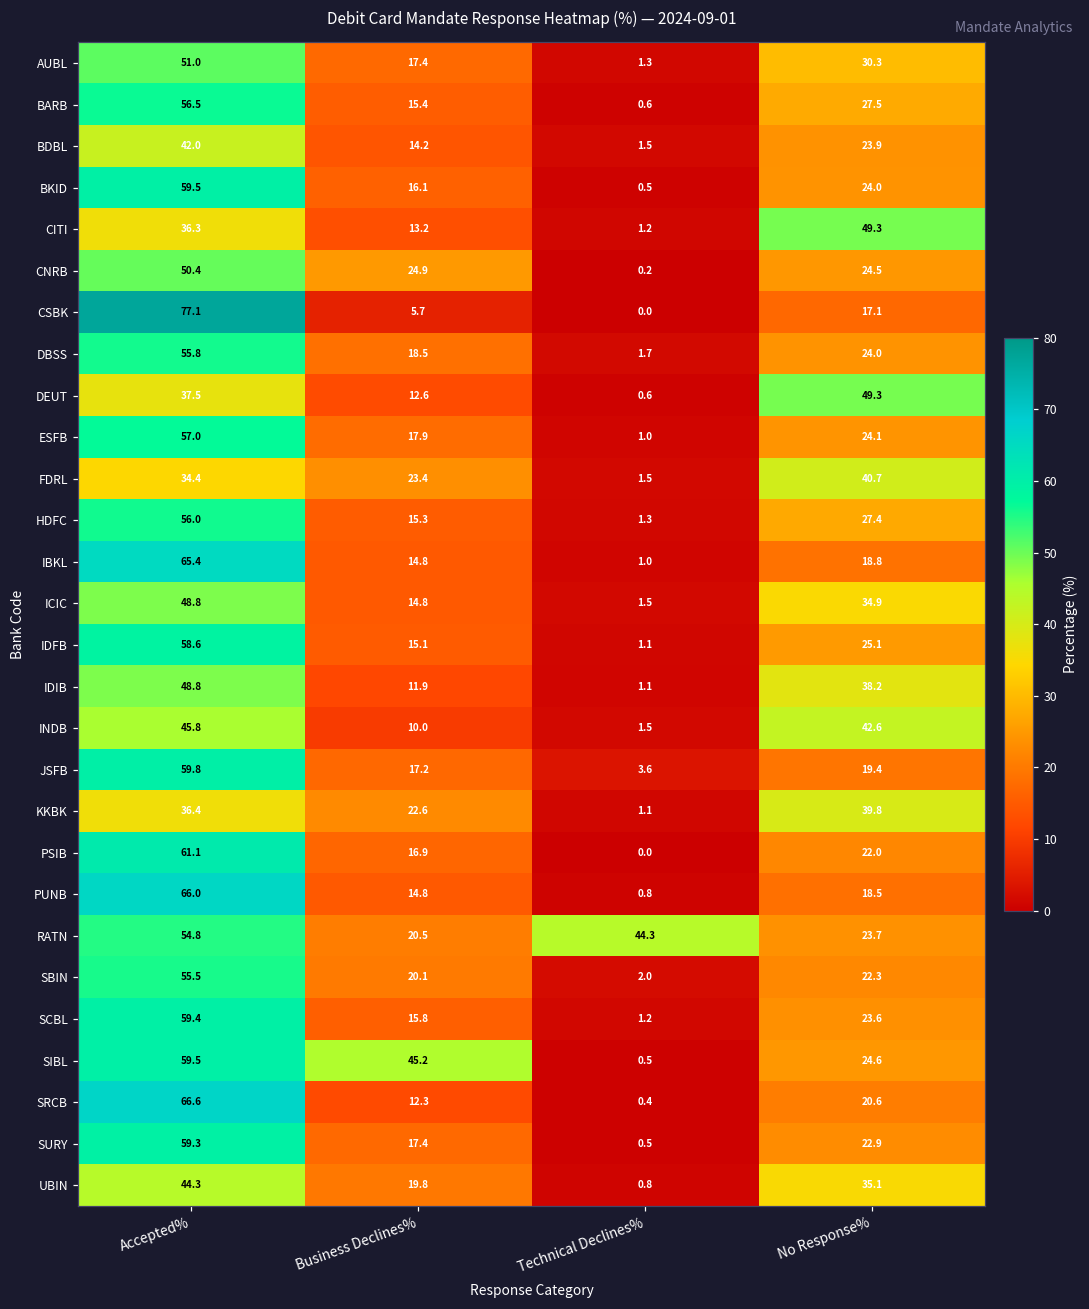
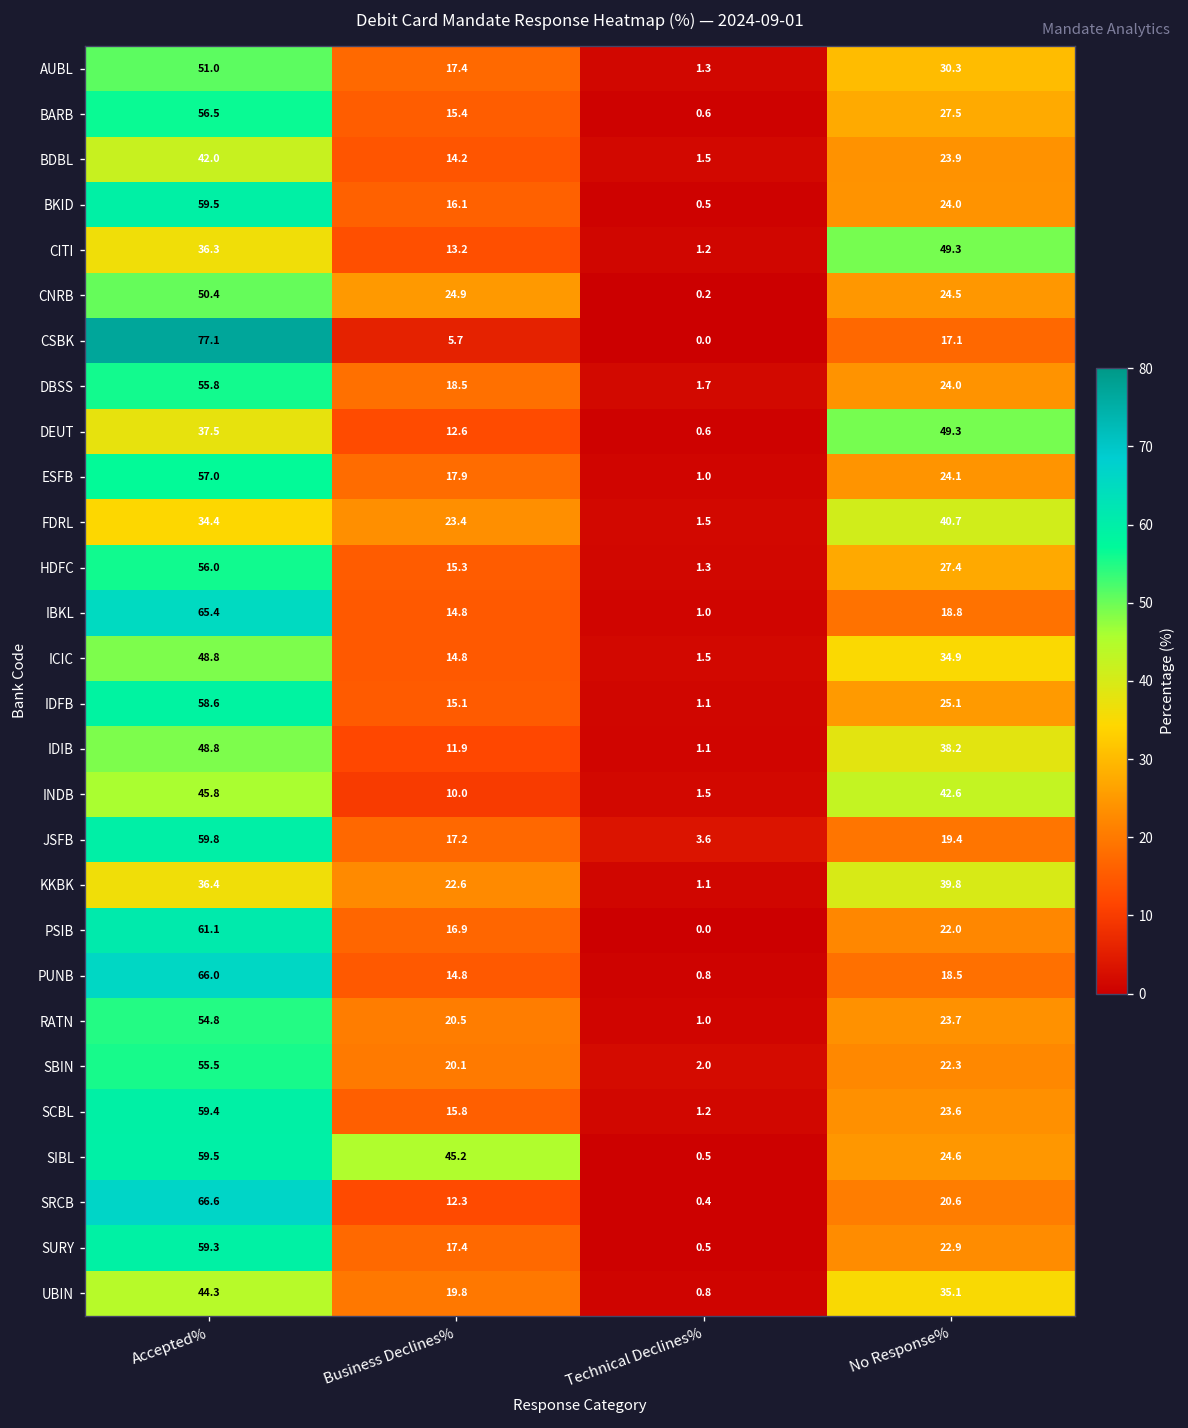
  {
    "AUBL": {
      "Accepted%": 51.0,
      "Business Declines%": 17.4,
      "Technical Declines%": 1.3,
      "No Response%": 30.3
    },
    "BARB": {
      "Accepted%": 56.5,
      "Business Declines%": 15.4,
      "Technical Declines%": 0.6,
      "No Response%": 27.5
    },
    "BDBL": {
      "Accepted%": 42.0,
      "Business Declines%": 14.2,
      "Technical Declines%": 1.5,
      "No Response%": 23.9
    },
    "BKID": {
      "Accepted%": 59.5,
      "Business Declines%": 16.1,
      "Technical Declines%": 0.5,
      "No Response%": 24.0
    },
    "CITI": {
      "Accepted%": 36.3,
      "Business Declines%": 13.2,
      "Technical Declines%": 1.2,
      "No Response%": 49.3
    },
    "CNRB": {
      "Accepted%": 50.4,
      "Business Declines%": 24.9,
      "Technical Declines%": 0.2,
      "No Response%": 24.5
    },
    "CSBK": {
      "Accepted%": 77.1,
      "Business Declines%": 5.7,
      "Technical Declines%": 0.0,
      "No Response%": 17.1
    },
    "DBSS": {
      "Accepted%": 55.8,
      "Business Declines%": 18.5,
      "Technical Declines%": 1.7,
      "No Response%": 24.0
    },
    "DEUT": {
      "Accepted%": 37.5,
      "Business Declines%": 12.6,
      "Technical Declines%": 0.6,
      "No Response%": 49.3
    },
    "ESFB": {
      "Accepted%": 57.0,
      "Business Declines%": 17.9,
      "Technical Declines%": 1.0,
      "No Response%": 24.1
    },
    "FDRL": {
      "Accepted%": 34.4,
      "Business Declines%": 23.4,
      "Technical Declines%": 1.5,
      "No Response%": 40.7
    },
    "HDFC": {
      "Accepted%": 56.0,
      "Business Declines%": 15.3,
      "Technical Declines%": 1.3,
      "No Response%": 27.4
    },
    "IBKL": {
      "Accepted%": 65.4,
      "Business Declines%": 14.8,
      "Technical Declines%": 1.0,
      "No Response%": 18.8
    },
    "ICIC": {
      "Accepted%": 48.8,
      "Business Declines%": 14.8,
      "Technical Declines%": 1.5,
      "No Response%": 34.9
    },
    "IDFB": {
      "Accepted%": 58.6,
      "Business Declines%": 15.1,
      "Technical Declines%": 1.1,
      "No Response%": 25.1
    },
    "IDIB": {
      "Accepted%": 48.8,
      "Business Declines%": 11.9,
      "Technical Declines%": 1.1,
      "No Response%": 38.2
    },
    "INDB": {
      "Accepted%": 45.8,
      "Business Declines%": 10.0,
      "Technical Declines%": 1.5,
      "No Response%": 42.6
    },
    "JSFB": {
      "Accepted%": 59.8,
      "Business Declines%": 17.2,
      "Technical Declines%": 3.6,
      "No Response%": 19.4
    },
    "KKBK": {
      "Accepted%": 36.4,
      "Business Declines%": 22.6,
      "Technical Declines%": 1.1,
      "No Response%": 39.8
    },
    "PSIB": {
      "Accepted%": 61.1,
      "Business Declines%": 16.9,
      "Technical Declines%": 0.0,
      "No Response%": 22.0
    },
    "PUNB": {
      "Accepted%": 66.0,
      "Business Declines%": 14.8,
      "Technical Declines%": 0.8,
      "No Response%": 18.5
    },
    "RATN": {
      "Accepted%": 54.8,
      "Business Declines%": 20.5,
-     "Technical Declines%": 44.3,
+     "Technical Declines%": 1.0,
      "No Response%": 23.7
    },
    "SBIN": {
      "Accepted%": 55.5,
      "Business Declines%": 20.1,
      "Technical Declines%": 2.0,
      "No Response%": 22.3
    },
    "SCBL": {
      "Accepted%": 59.4,
      "Business Declines%": 15.8,
      "Technical Declines%": 1.2,
      "No Response%": 23.6
    },
    "SIBL": {
      "Accepted%": 59.5,
      "Business Declines%": 45.2,
      "Technical Declines%": 0.5,
      "No Response%": 24.6
    },
    "SRCB": {
      "Accepted%": 66.6,
      "Business Declines%": 12.3,
      "Technical Declines%": 0.4,
      "No Response%": 20.6
    },
    "SURY": {
      "Accepted%": 59.3,
      "Business Declines%": 17.4,
      "Technical Declines%": 0.5,
      "No Response%": 22.9
    },
    "UBIN": {
      "Accepted%": 44.3,
      "Business Declines%": 19.8,
      "Technical Declines%": 0.8,
      "No Response%": 35.1
    }
  }
